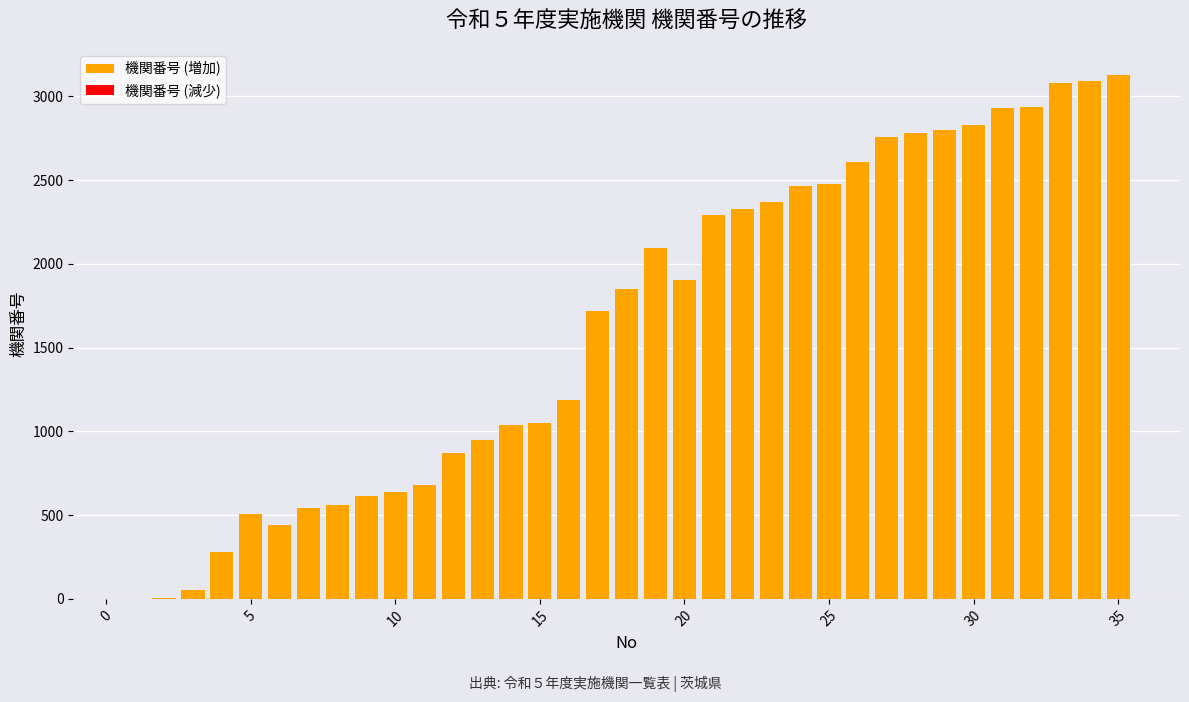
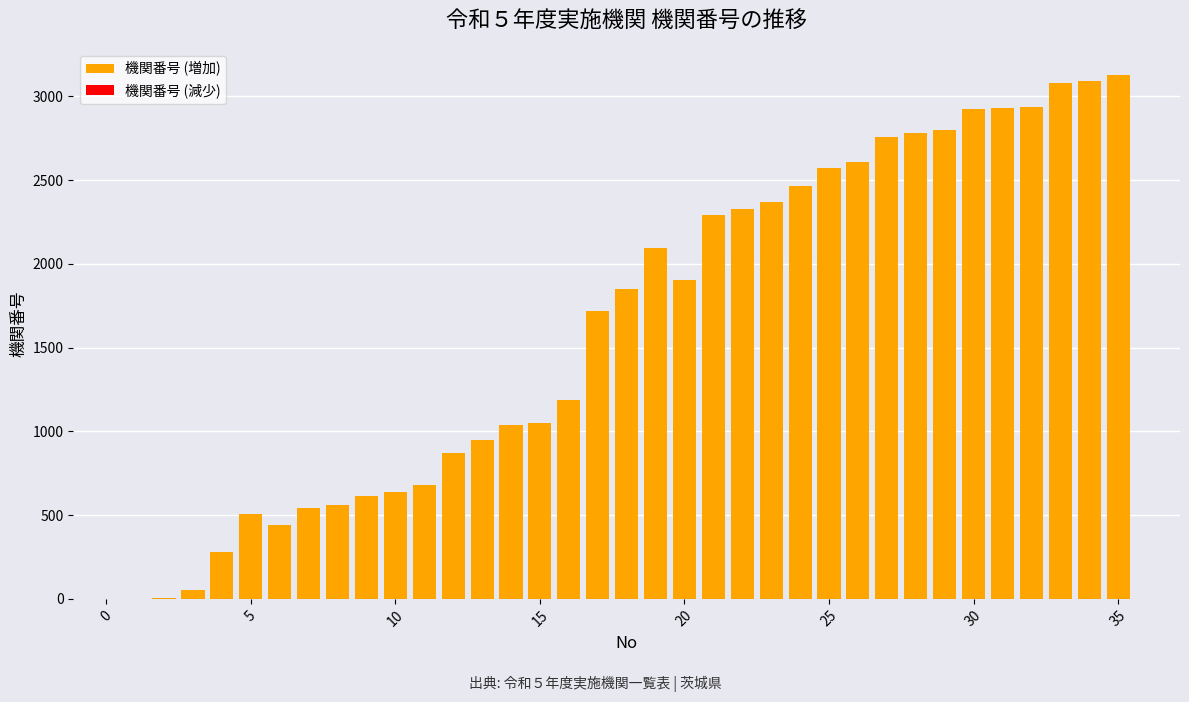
  {
    "機関番号 (増加)": {
      "5": 510,
      "10": 640,
      "15": 1050,
      "20": 1910,
-     "25": 2470,
-     "30": 2830,
+     "25": 2570,
+     "30": 2920,
      "35": 3130
    },
    "機関番号 (減少)": {
      "5": 0,
      "10": 0,
      "15": 0,
      "20": 0,
      "25": 0,
      "30": 0,
      "35": 0
    }
  }
